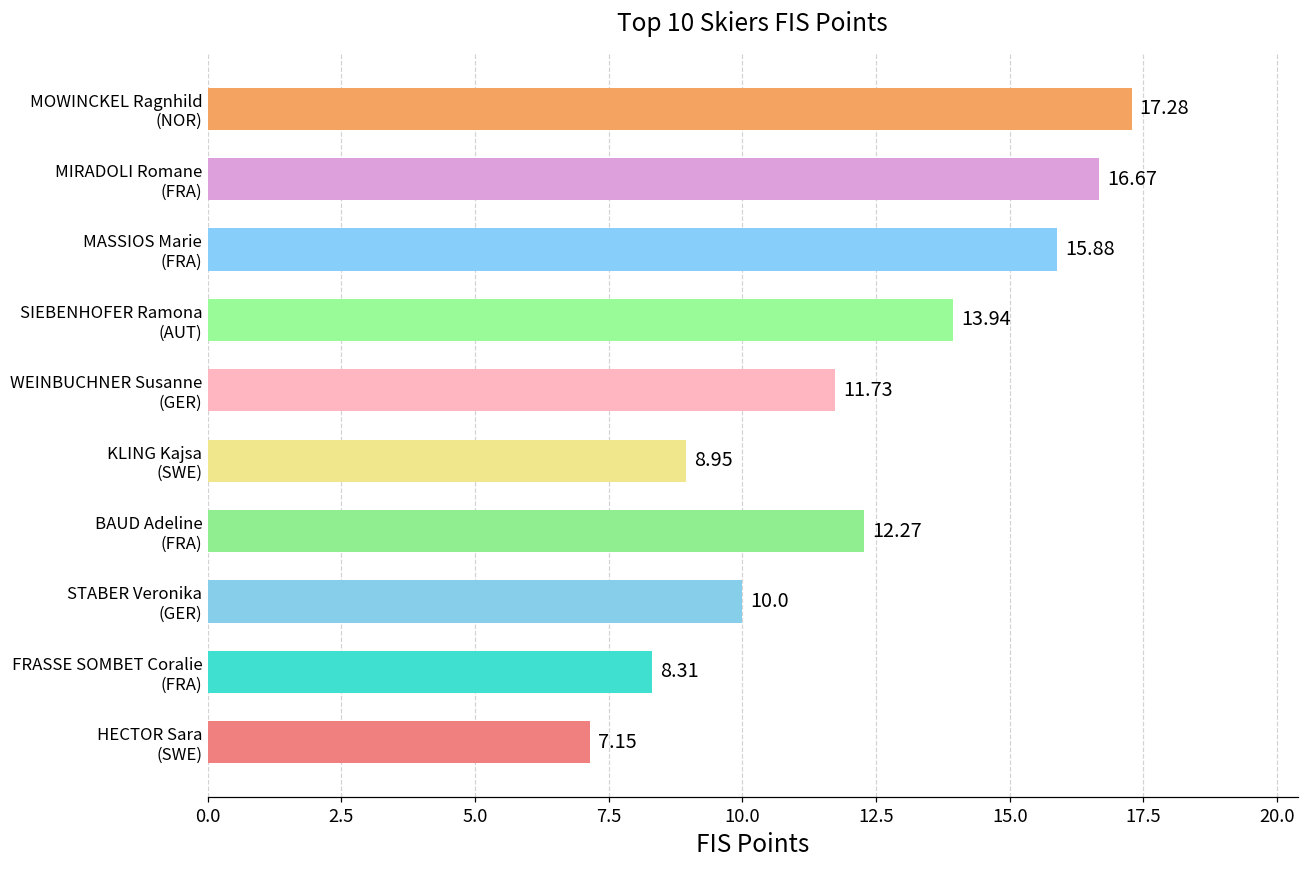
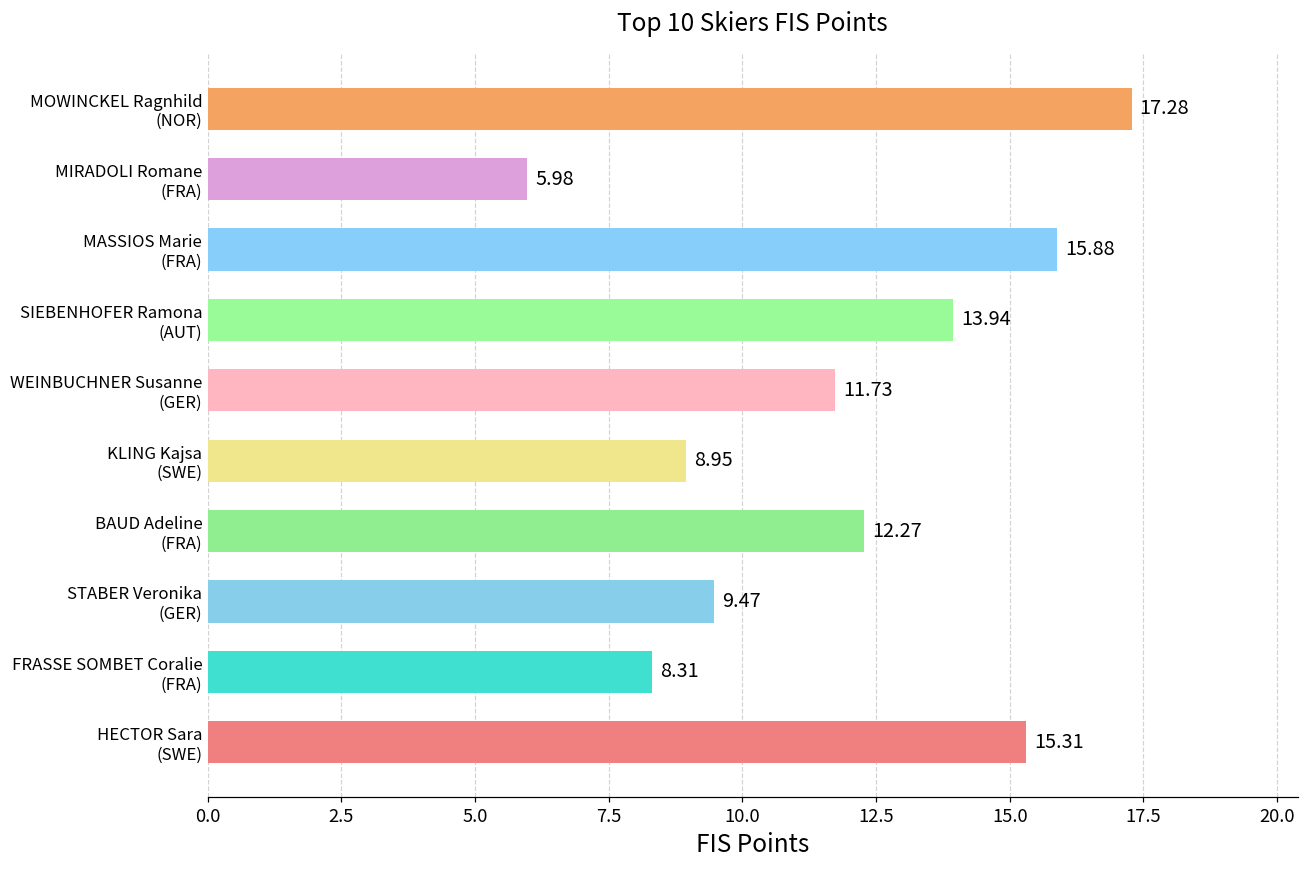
  {
    "MOWINCKEL Ragnhild (NOR)": 17.28,
-   "MIRADOLI Romane (FRA)": 16.67,
+   "MIRADOLI Romane (FRA)": 5.98,
    "MASSIOS Marie (FRA)": 15.88,
    "SIEBENHOFER Ramona (AUT)": 13.94,
    "WEINBUCHNER Susanne (GER)": 11.73,
    "KLING Kajsa (SWE)": 8.95,
    "BAUD Adeline (FRA)": 12.27,
-   "STABER Veronika (GER)": 10.0,
+   "STABER Veronika (GER)": 9.47,
    "FRASSE SOMBET Coralie (FRA)": 8.31,
-   "HECTOR Sara (SWE)": 7.15
+   "HECTOR Sara (SWE)": 15.31
  }
